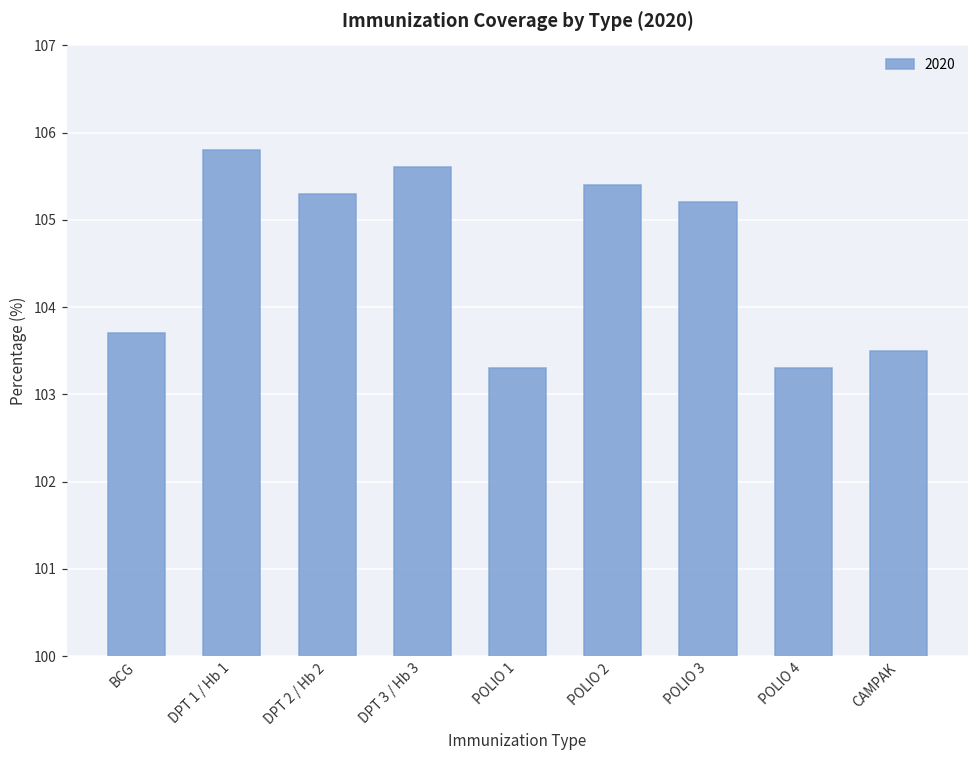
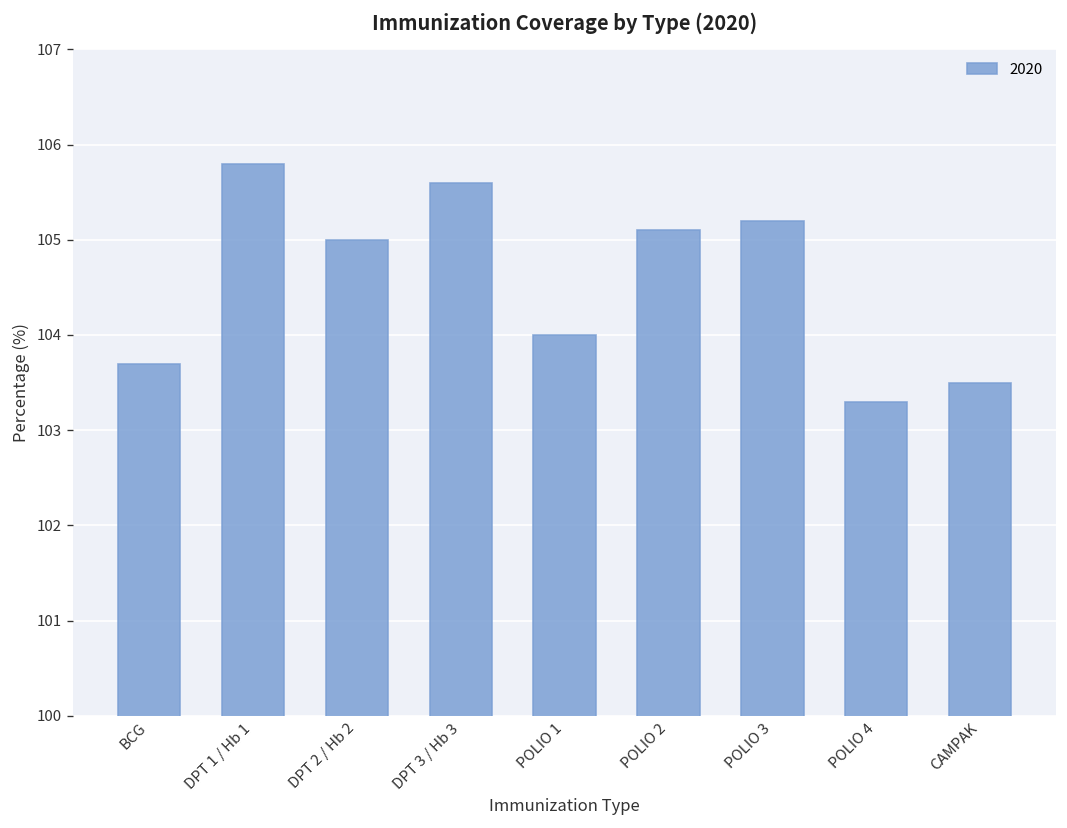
  {
    "BCG": 103.7,
    "DPT 1 / Hb 1": 105.8,
-   "DPT 2 / Hb 2": 105.3,
+   "DPT 2 / Hb 2": 105.0,
    "DPT 3 / Hb 3": 105.6,
-   "POLIO 1": 103.3,
-   "POLIO 2": 105.4,
+   "POLIO 1": 104.0,
+   "POLIO 2": 105.1,
    "POLIO 3": 105.2,
    "POLIO 4": 103.3,
    "CAMPAK": 103.5
  }
